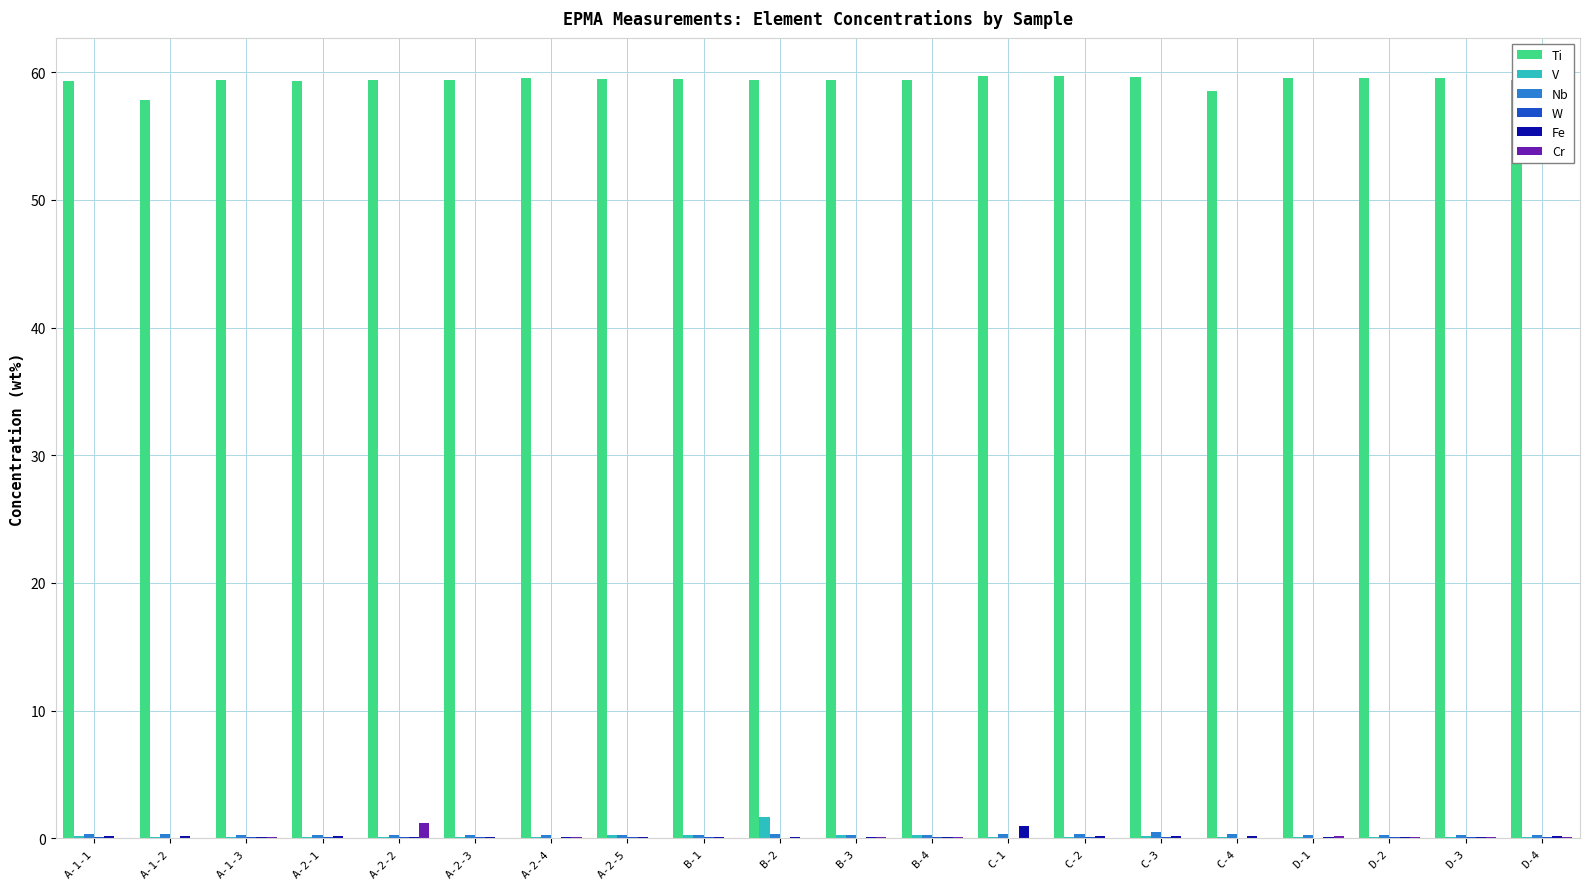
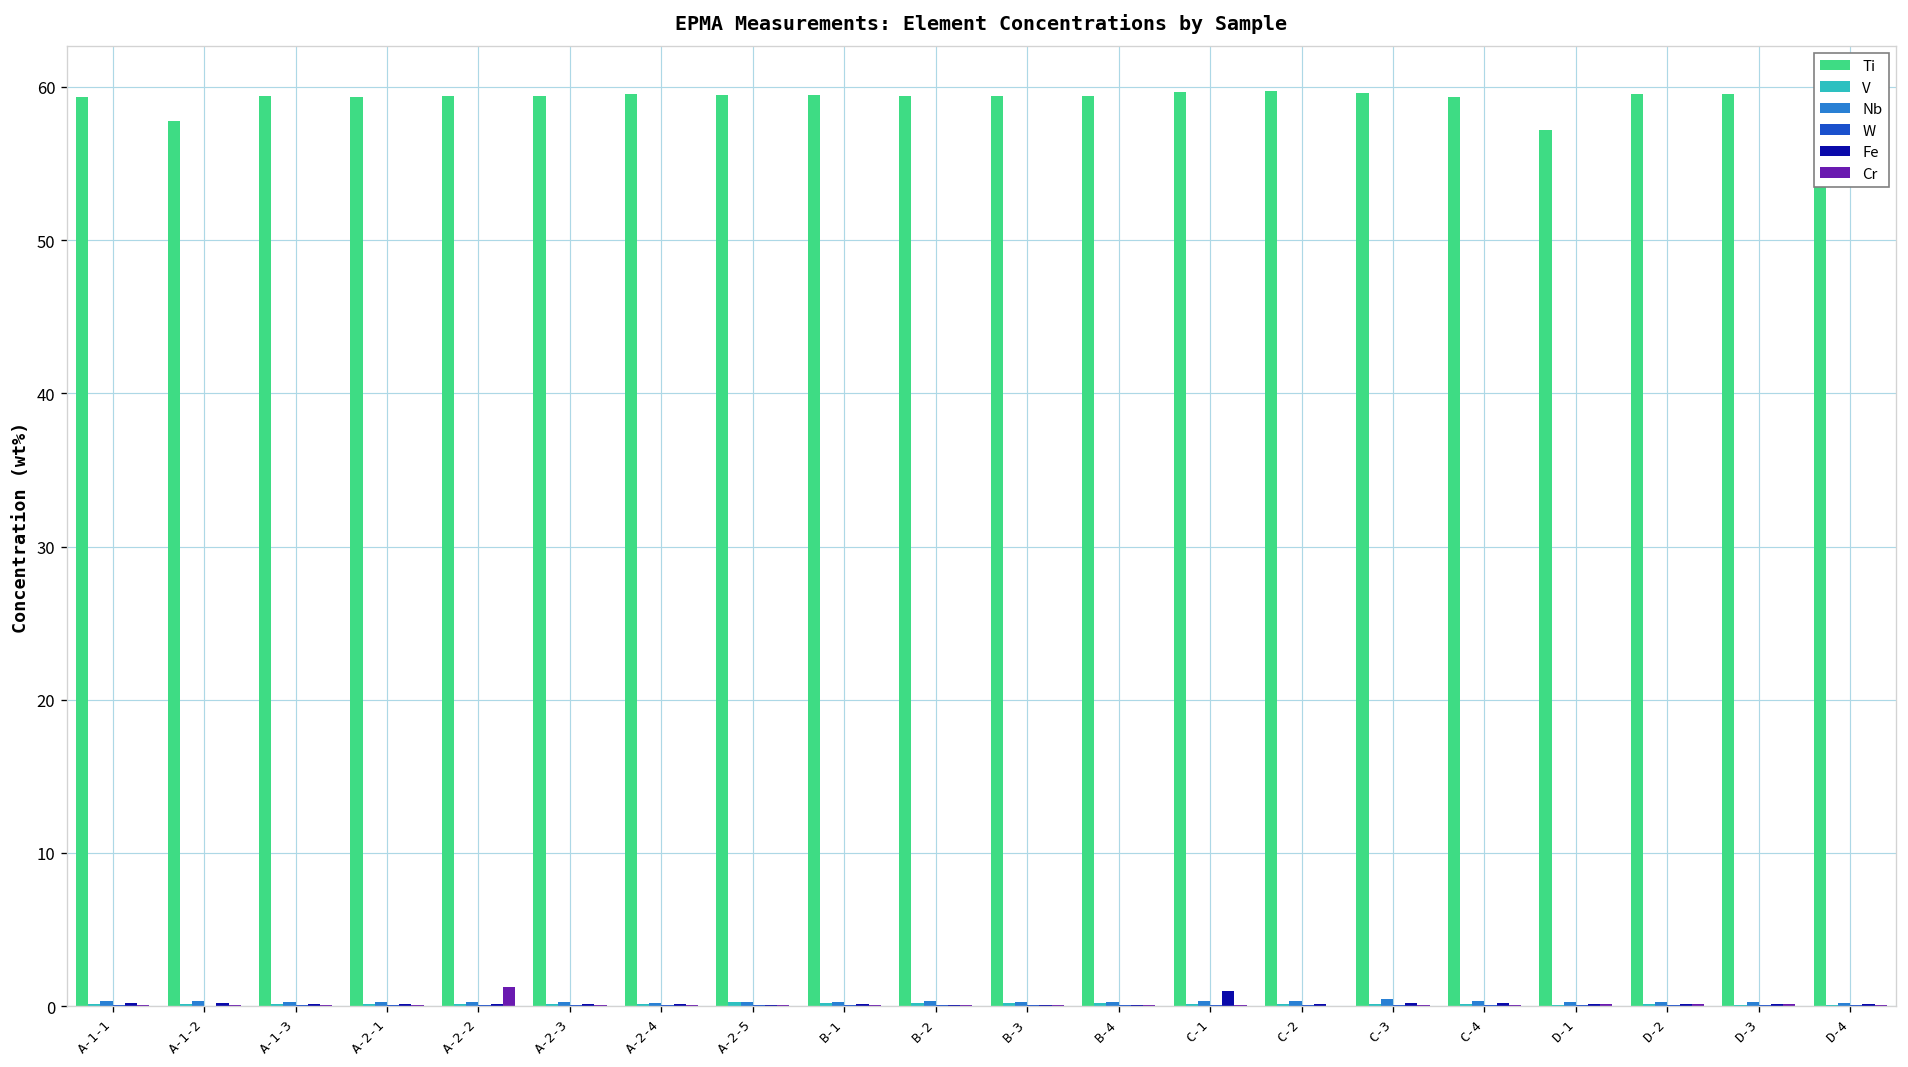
  {
    "Ti": {
      "A-1-1": 59.3,
      "A-1-2": 57.8,
      "A-1-3": 59.4,
      "A-2-1": 59.3,
      "A-2-2": 59.4,
      "A-2-3": 59.4,
      "A-2-4": 59.5,
      "A-2-5": 59.5,
      "B-1": 59.5,
      "B-2": 59.4,
      "B-3": 59.4,
      "B-4": 59.4,
      "C-1": 59.7,
      "C-2": 59.7,
      "C-3": 59.6,
-     "C-4": 58.5,
-     "D-1": 59.5,
+     "C-4": 59.4,
+     "D-1": 57.2,
      "D-2": 59.6,
      "D-3": 59.5
    },
    "V": {
      "A-2-5": 0.3,
      "B-1": 0.2,
-     "B-2": 1.7,
+     "B-2": 0.2,
      "B-3": 0.2,
      "B-4": 0.2
    },
    "Fe": {
      "A-1-1": 0.2,
      "C-1": 1.0
    },
    "Cr": {
      "A-2-2": 1.2
    }
  }
